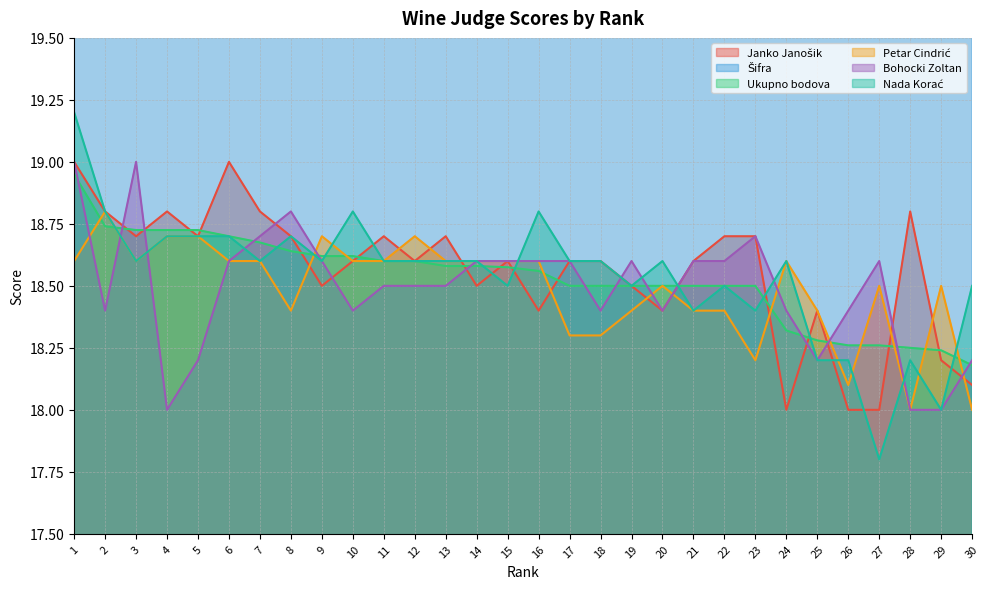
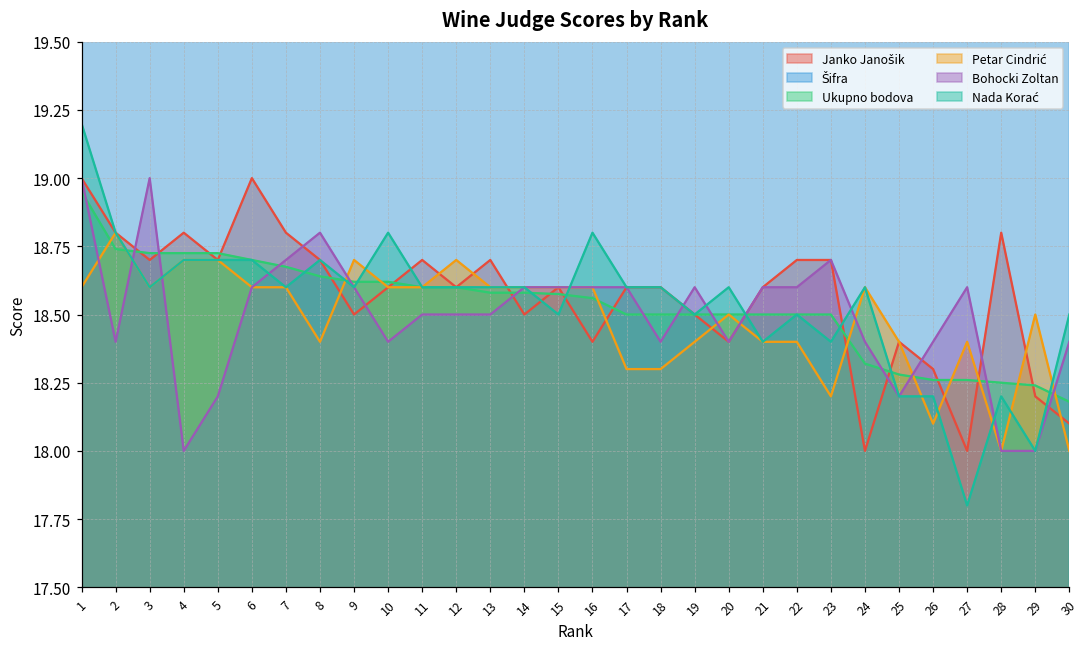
  {
    "Janko Janošik": {
      "3": 18.7,
      "4": 18.8,
      "6": 19.0,
      "7": 18.8,
      "9": 18.5,
      "11": 18.7,
      "13": 18.7,
      "14": 18.5,
      "16": 18.4,
      "22": 18.7,
      "24": 18.0,
-     "26": 18.0,
+     "26": 18.3,
      "27": 18.0,
      "28": 18.8,
      "29": 18.2,
      "30": 18.1
    },
    "Petar Cindrić": {
      "1": 18.6,
      "8": 18.4,
      "9": 18.7,
      "12": 18.7,
      "17": 18.3,
      "18": 18.3,
      "19": 18.4,
      "22": 18.4,
      "23": 18.2,
      "26": 18.1,
-     "27": 18.5,
+     "27": 18.4,
      "29": 18.5,
      "30": 18.0
    },
    "Bohocki Zoltan": {
      "2": 18.4,
      "3": 19.0,
      "4": 18.0,
      "5": 18.2,
      "7": 18.7,
      "8": 18.8,
      "10": 18.4,
      "11": 18.5,
      "12": 18.5,
      "13": 18.5,
      "18": 18.4,
      "19": 18.6,
      "22": 18.6,
      "24": 18.4,
      "26": 18.4,
      "27": 18.6,
-     "30": 18.2
+     "30": 18.4
    }
  }
